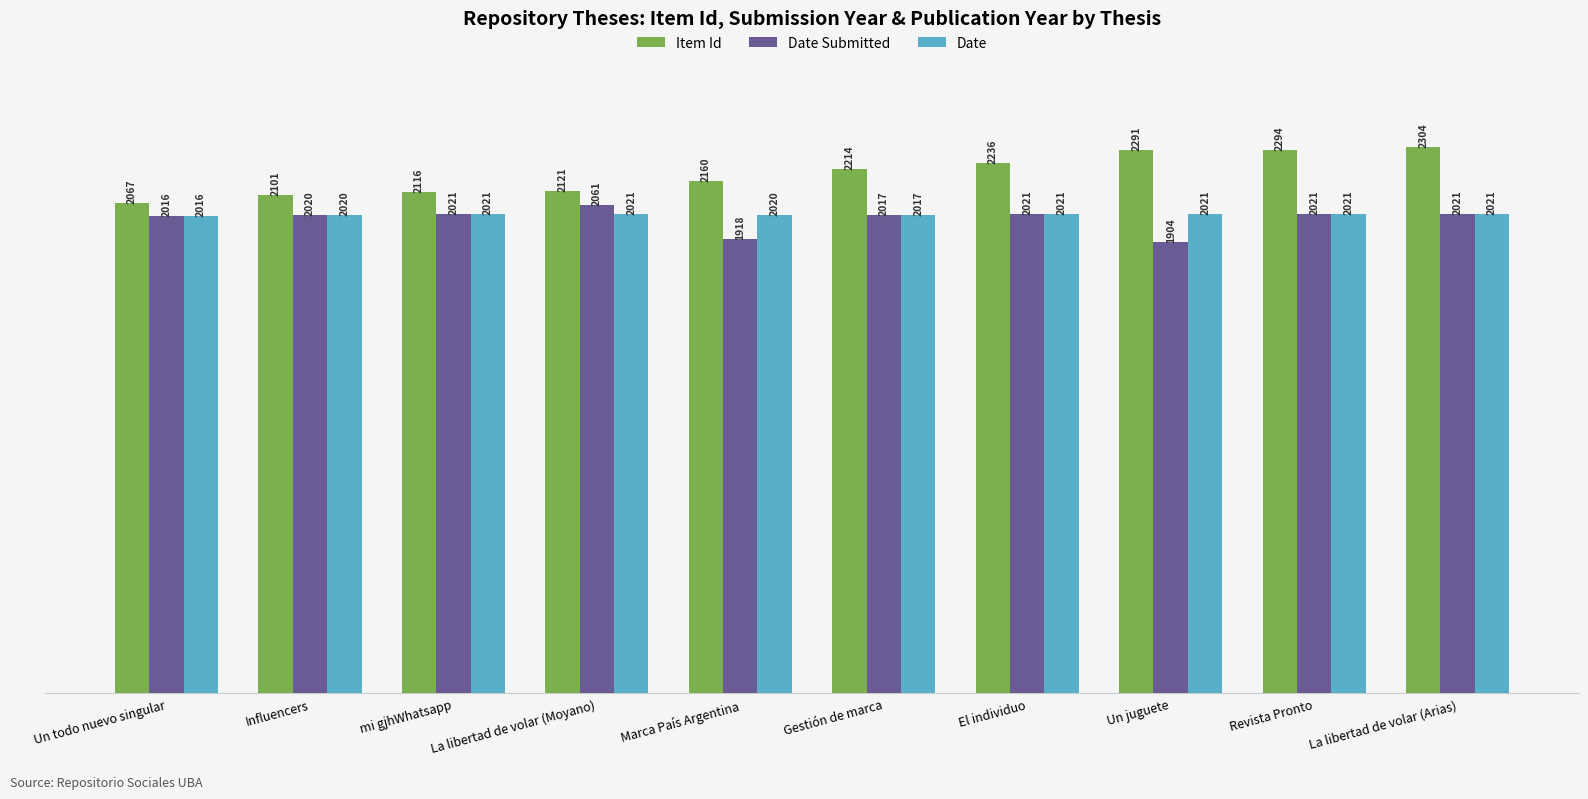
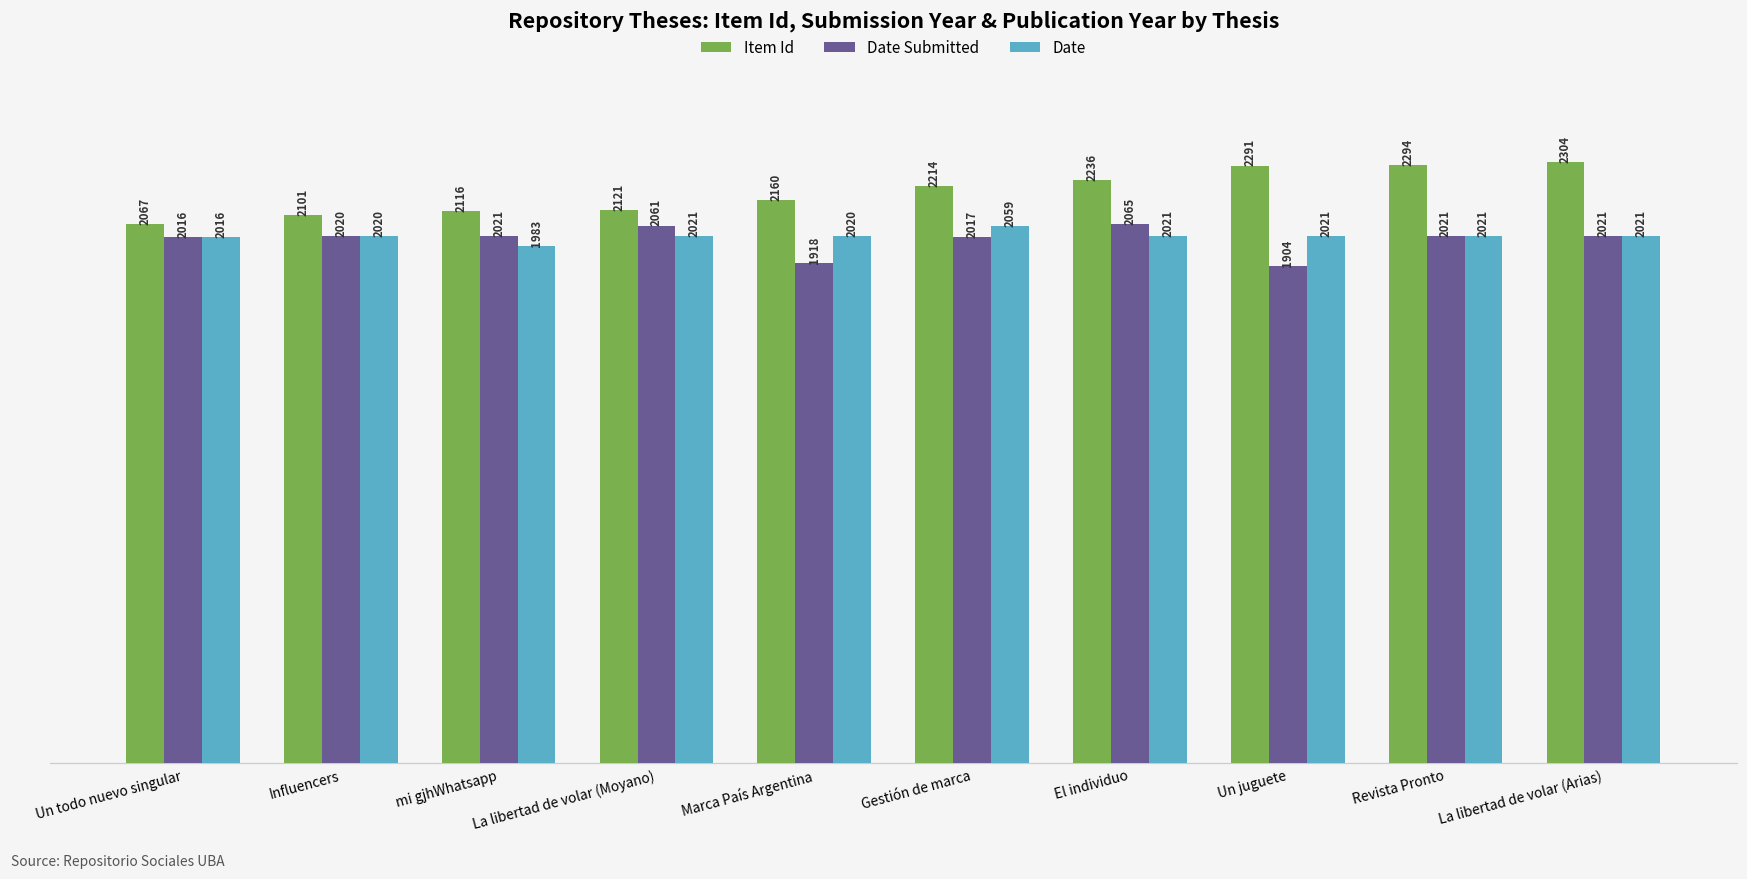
  {
    "Item Id": {
      "Un todo nuevo singular": 2067,
      "Influencers": 2101,
      "mi gjhWhatsapp": 2116,
      "La libertad de volar (Moyano)": 2121,
      "Marca País Argentina": 2160,
      "Gestión de marca": 2214,
      "El individuo": 2236,
      "Un juguete": 2291,
      "Revista Pronto": 2294,
      "La libertad de volar (Arias)": 2304
    },
    "Date Submitted": {
      "Un todo nuevo singular": 2016,
      "Influencers": 2020,
      "mi gjhWhatsapp": 2021,
      "La libertad de volar (Moyano)": 2061,
      "Marca País Argentina": 1918,
      "Gestión de marca": 2017,
-     "El individuo": 2021,
+     "El individuo": 2065,
      "Un juguete": 1904,
      "Revista Pronto": 2021,
      "La libertad de volar (Arias)": 2021
    },
    "Date": {
      "Un todo nuevo singular": 2016,
      "Influencers": 2020,
-     "mi gjhWhatsapp": 2021,
+     "mi gjhWhatsapp": 1983,
      "La libertad de volar (Moyano)": 2021,
      "Marca País Argentina": 2020,
-     "Gestión de marca": 2017,
+     "Gestión de marca": 2059,
      "El individuo": 2021,
      "Un juguete": 2021,
      "Revista Pronto": 2021,
      "La libertad de volar (Arias)": 2021
    }
  }
